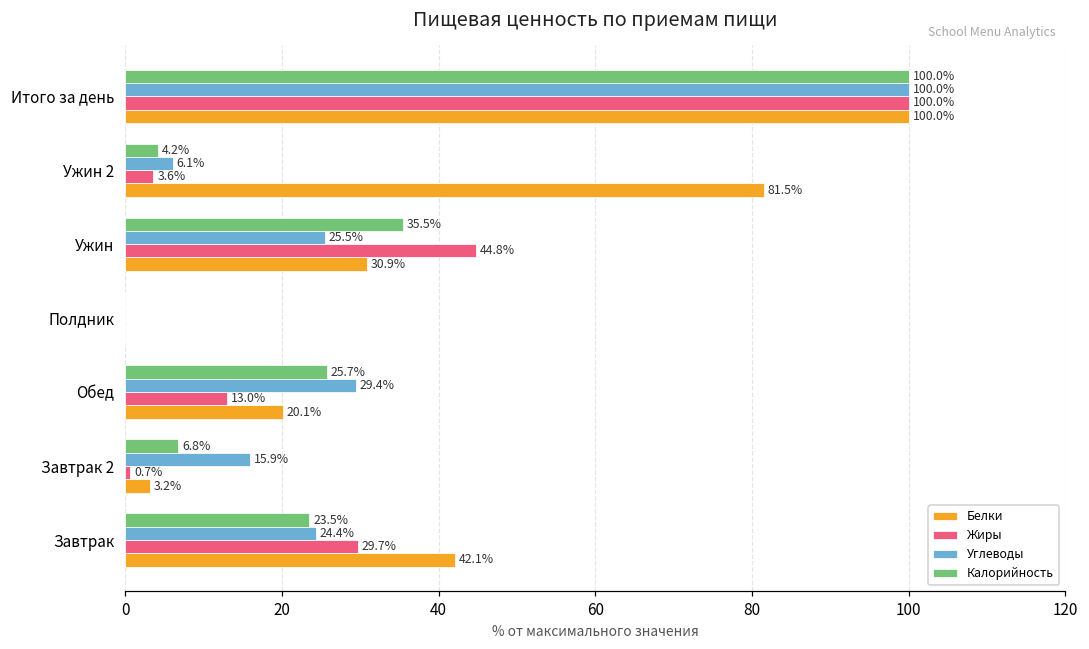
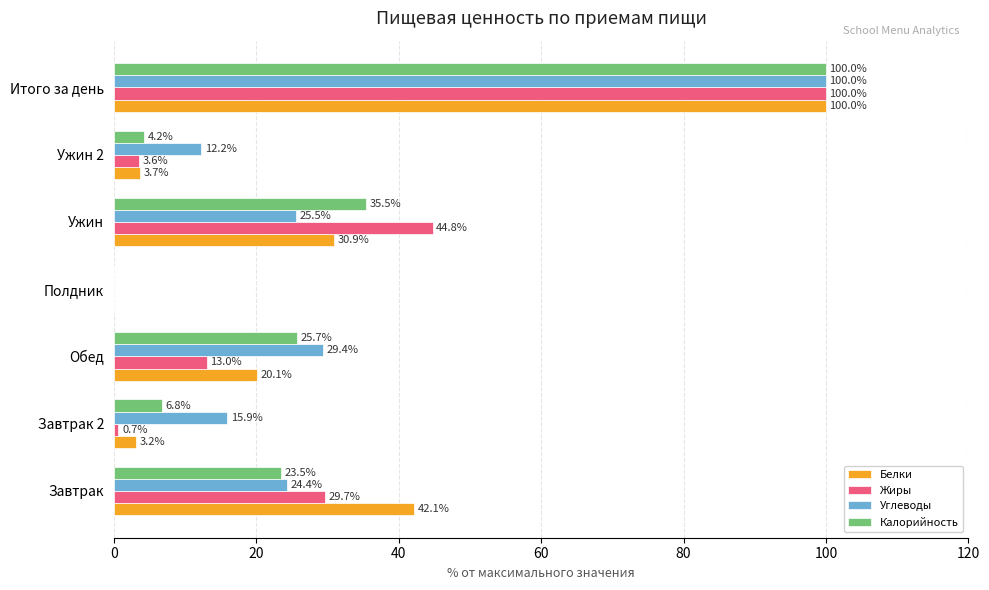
  {
    "Белки": {
      "Итого за день": "100.0%",
-     "Ужин 2": "81.5%",
+     "Ужин 2": "3.7%",
      "Ужин": "30.9%",
      "Обед": "20.1%",
      "Завтрак 2": "3.2%",
      "Завтрак": "42.1%"
    },
    "Жиры": {
      "Итого за день": "100.0%",
      "Ужин 2": "3.6%",
      "Ужин": "44.8%",
      "Обед": "13.0%",
      "Завтрак 2": "0.7%",
      "Завтрак": "29.7%"
    },
    "Углеводы": {
      "Итого за день": "100.0%",
-     "Ужин 2": "6.1%",
+     "Ужин 2": "12.2%",
      "Ужин": "25.5%",
      "Обед": "29.4%",
      "Завтрак 2": "15.9%",
      "Завтрак": "24.4%"
    },
    "Калорийность": {
      "Итого за день": "100.0%",
      "Ужин 2": "4.2%",
      "Ужин": "35.5%",
      "Обед": "25.7%",
      "Завтрак 2": "6.8%",
      "Завтрак": "23.5%"
    }
  }
